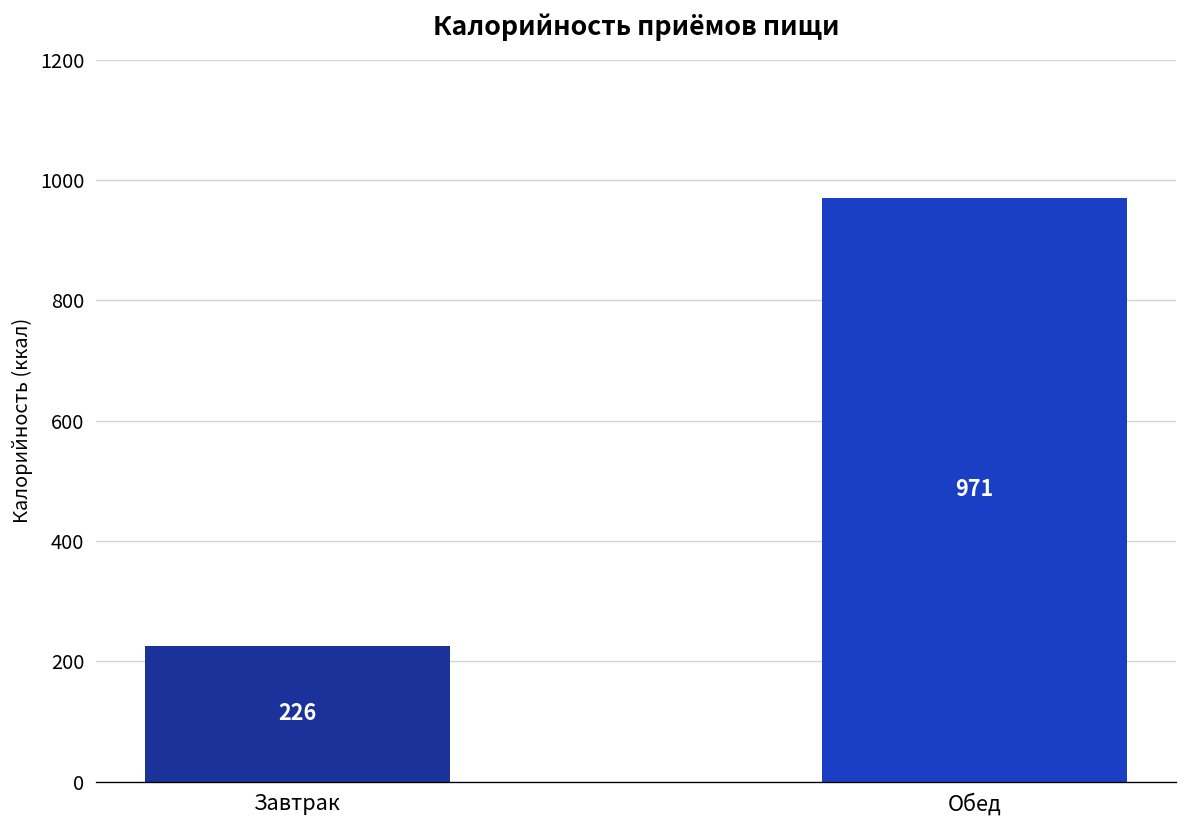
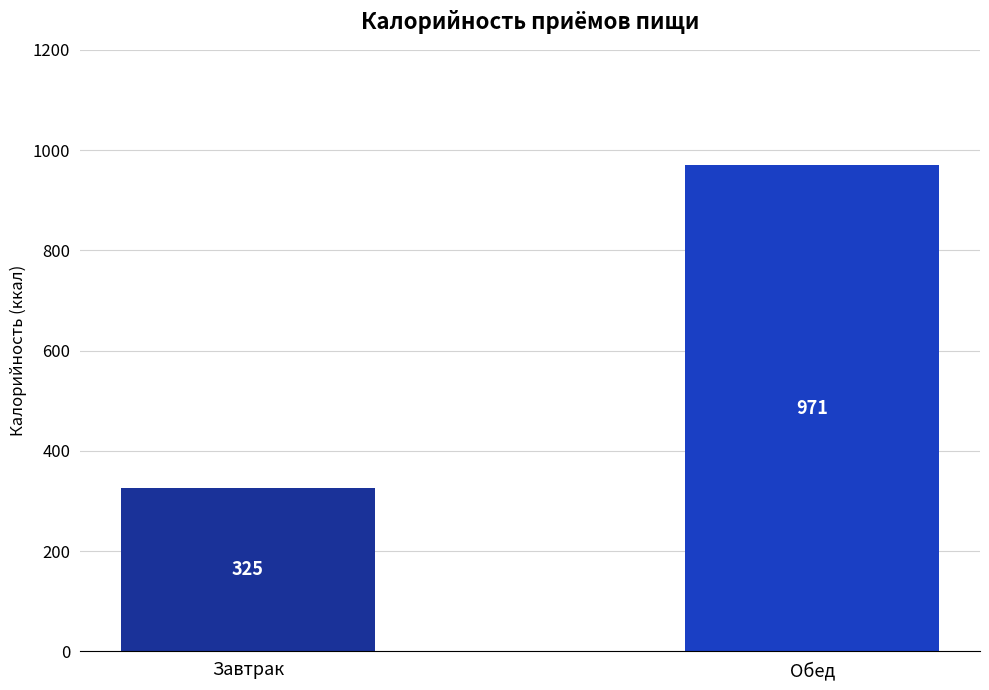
  {
-   "Завтрак": 226,
+   "Завтрак": 325,
    "Обед": 971
  }
